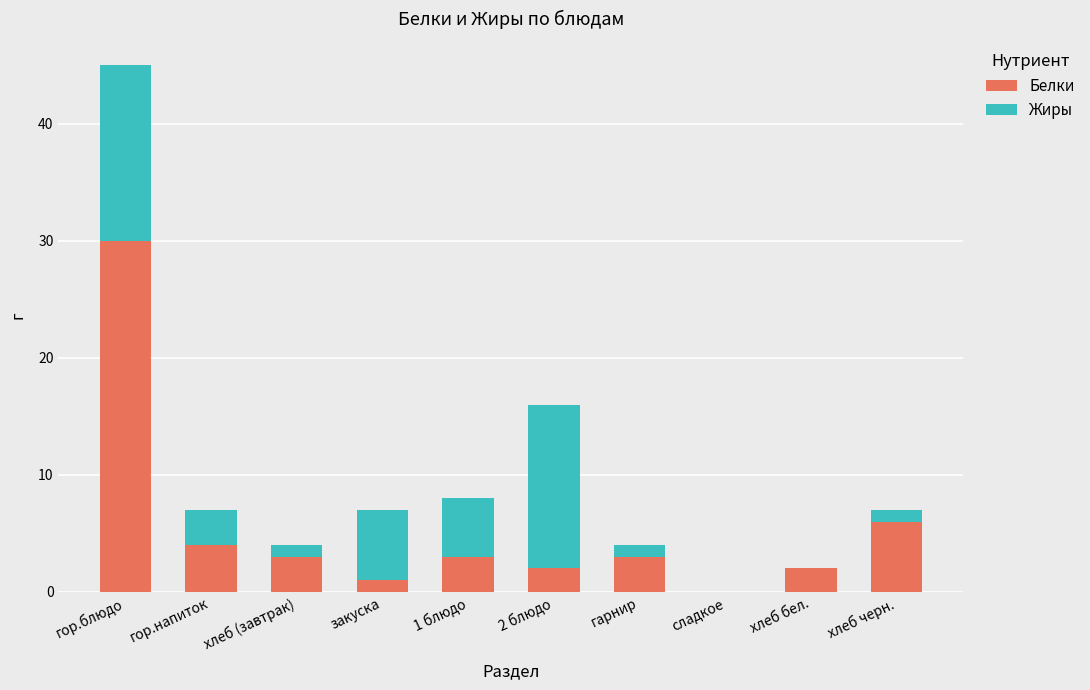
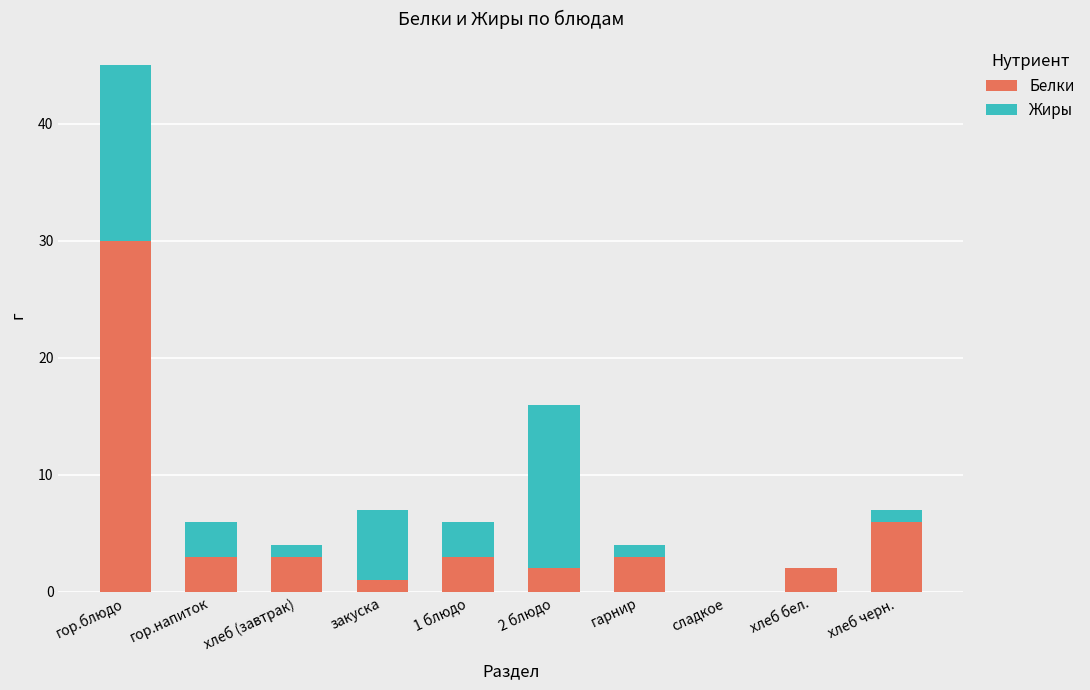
  {
    "Белки": {
      "гор.блюдо": 30,
-     "гор.напиток": 4,
+     "гор.напиток": 3,
      "хлеб (завтрак)": 3,
      "закуска": 1,
      "1 блюдо": 3,
      "2 блюдо": 2,
      "гарнир": 3,
      "сладкое": 0,
      "хлеб бел.": 2,
      "хлеб черн.": 6
    },
    "Жиры": {
      "гор.блюдо": 15,
      "гор.напиток": 3,
      "хлеб (завтрак)": 1,
      "закуска": 6,
-     "1 блюдо": 5,
+     "1 блюдо": 3,
      "2 блюдо": 14,
      "гарнир": 1,
      "сладкое": 0,
      "хлеб бел.": 0,
      "хлеб черн.": 1
    }
  }
